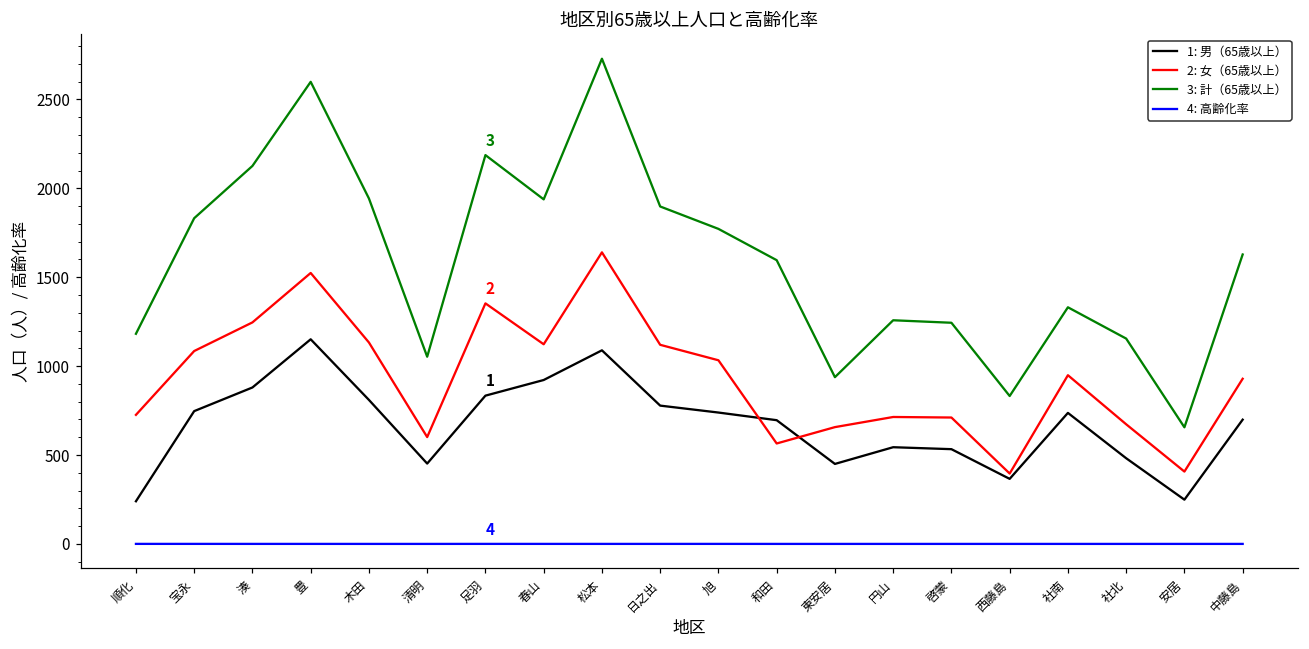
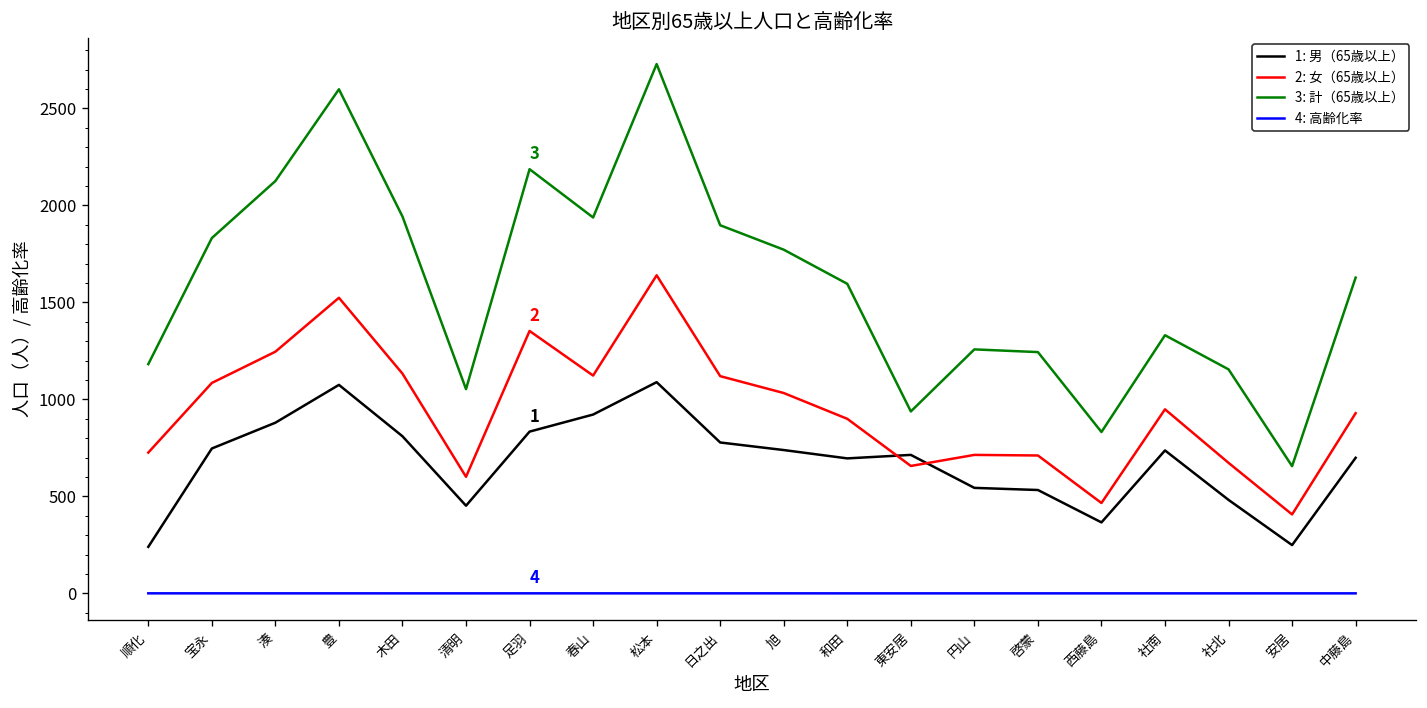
  {
    "1: 男（65歳以上）": {
      "順化": 240,
      "宝永": 750,
      "湊": 880,
-     "豊": 1150,
+     "豊": 1080,
      "木田": 810,
      "清明": 450,
      "春山": 920,
      "松本": 1090,
      "日之出": 780,
      "旭": 740,
      "和田": 700,
-     "東安居": 450,
+     "東安居": 710,
      "円山": 540,
      "啓蒙": 530,
      "西藤島": 370,
      "社南": 740,
      "社北": 480,
      "安居": 250,
      "中藤島": 700
    },
    "2: 女（65歳以上）": {
      "順化": 730,
      "宝永": 1090,
      "湊": 1250,
      "豊": 1520,
      "木田": 1130,
      "清明": 600,
      "春山": 1120,
      "松本": 1640,
      "日之出": 1120,
      "旭": 1030,
-     "和田": 570,
+     "和田": 900,
      "東安居": 660,
      "円山": 710,
      "啓蒙": 710,
-     "西藤島": 400,
+     "西藤島": 470,
      "社南": 950,
      "社北": 670,
      "安居": 410,
      "中藤島": 930
    },
    "3: 計（65歳以上）": {
      "順化": 1180,
      "宝永": 1830,
      "湊": 2130,
      "豊": 2600,
      "木田": 1940,
      "清明": 1050,
      "春山": 1940,
      "松本": 2730,
      "日之出": 1900,
      "旭": 1770,
      "和田": 1600,
      "東安居": 940,
      "円山": 1260,
      "啓蒙": 1240,
      "西藤島": 830,
      "社南": 1330,
      "社北": 1160,
      "安居": 660,
      "中藤島": 1630
    },
    "4: 高齢化率": {
      "順化": 0,
      "宝永": 0,
      "湊": 0,
      "豊": 0,
      "木田": 0,
      "清明": 0,
      "春山": 0,
      "松本": 0,
      "日之出": 0,
      "旭": 0,
      "和田": 0,
      "東安居": 0,
      "円山": 0,
      "啓蒙": 0,
      "西藤島": 0,
      "社南": 0,
      "社北": 0,
      "安居": 0,
      "中藤島": 0
    }
  }
